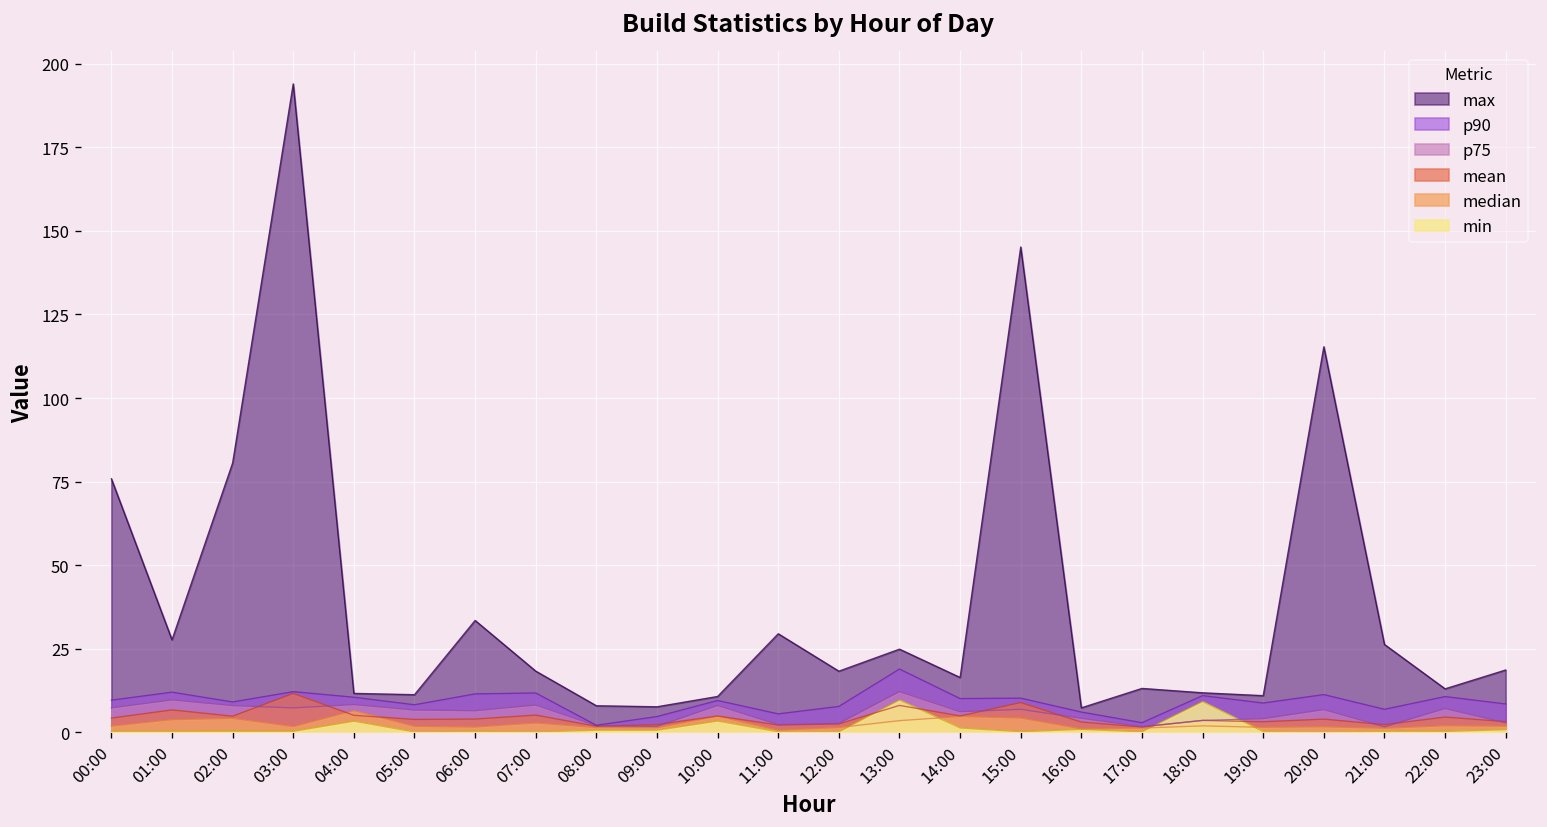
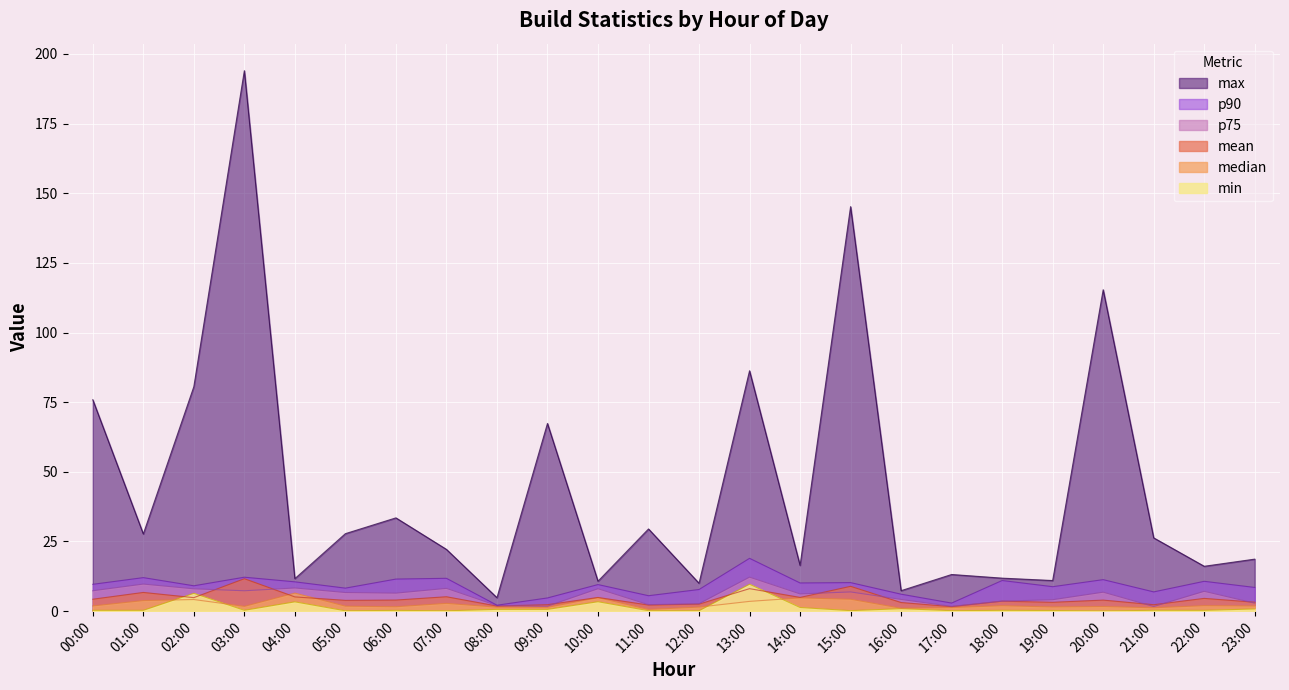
  {
    "min": {
      "00:00": 0,
      "01:00": 0,
-     "02:00": 0,
+     "02:00": 6,
      "03:00": 0,
      "04:00": 3,
      "05:00": 0,
      "06:00": 0,
      "07:00": 0,
      "10:00": 3,
      "12:00": 0,
      "13:00": 10,
      "14:00": 1,
      "15:00": 0,
      "17:00": 0,
-     "18:00": 9,
+     "18:00": 0,
      "19:00": 0,
      "20:00": 0,
      "22:00": 0,
      "23:00": 1
    },
    "max": {
      "00:00": 76,
      "01:00": 28,
      "02:00": 81,
      "03:00": 194,
      "04:00": 12,
-     "05:00": 11,
+     "05:00": 28,
      "06:00": 33,
-     "07:00": 18,
-     "08:00": 8,
-     "09:00": 8,
+     "07:00": 22,
+     "08:00": 5,
+     "09:00": 67,
      "10:00": 11,
      "11:00": 30,
-     "12:00": 18,
-     "13:00": 25,
+     "12:00": 10,
+     "13:00": 86,
      "14:00": 16,
      "15:00": 145,
      "16:00": 7,
      "17:00": 13,
      "19:00": 11,
      "20:00": 115,
      "21:00": 26,
-     "22:00": 13,
+     "22:00": 16,
      "23:00": 19
    }
  }
